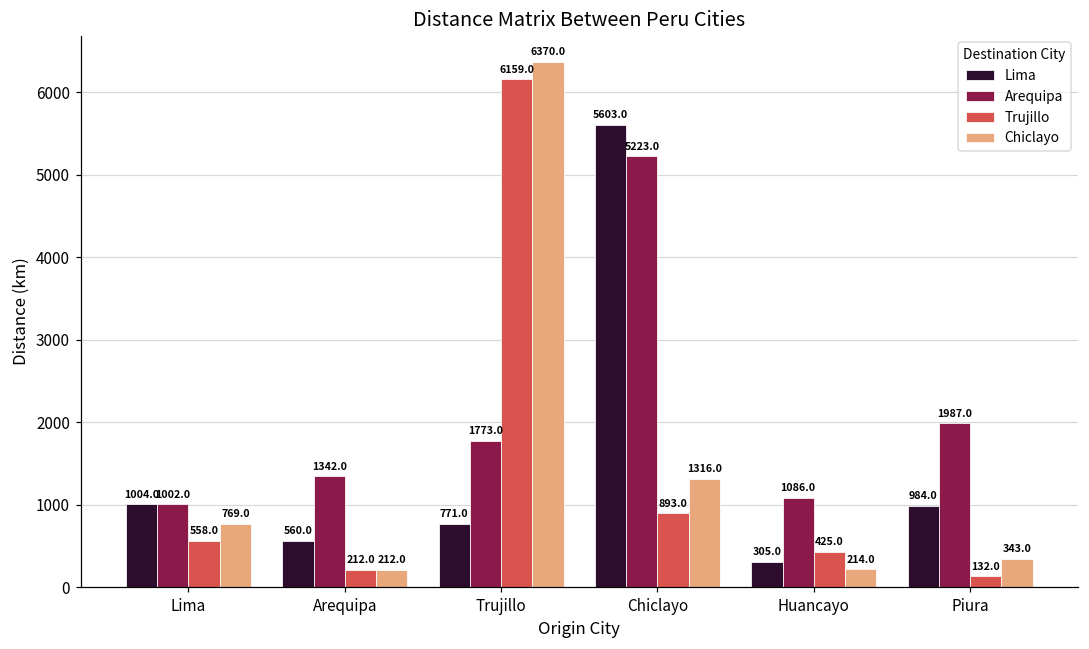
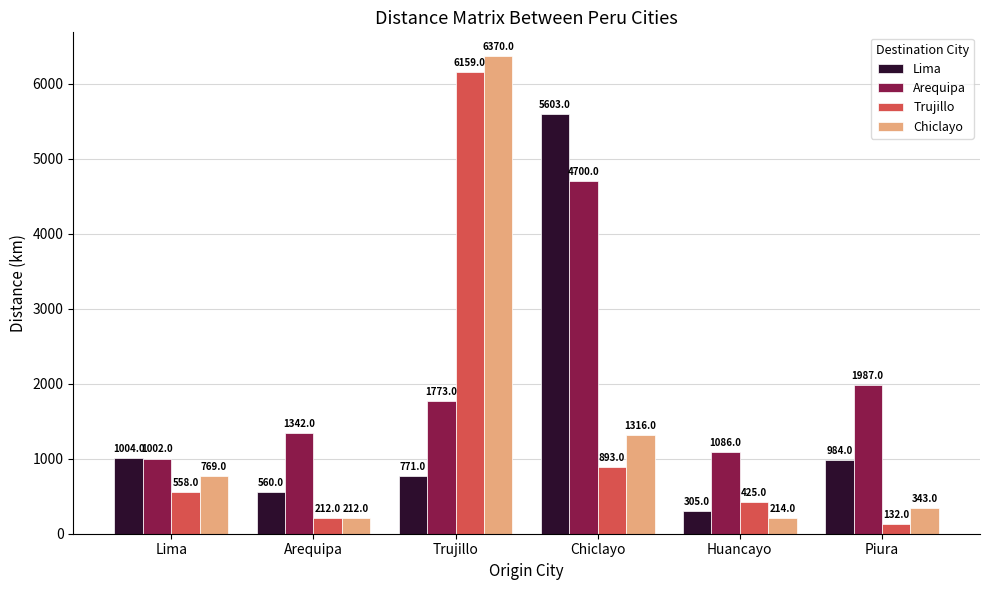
  {
    "Lima": {
      "Lima": 1004.0,
      "Arequipa": 560.0,
      "Trujillo": 771.0,
      "Chiclayo": 5603.0,
      "Huancayo": 305.0,
      "Piura": 984.0
    },
    "Arequipa": {
      "Lima": 1002.0,
      "Arequipa": 1342.0,
      "Trujillo": 1773.0,
-     "Chiclayo": 5223.0,
+     "Chiclayo": 4700.0,
      "Huancayo": 1086.0,
      "Piura": 1987.0
    },
    "Trujillo": {
      "Lima": 558.0,
      "Arequipa": 212.0,
      "Trujillo": 6159.0,
      "Chiclayo": 893.0,
      "Huancayo": 425.0,
      "Piura": 132.0
    },
    "Chiclayo": {
      "Lima": 769.0,
      "Arequipa": 212.0,
      "Trujillo": 6370.0,
      "Chiclayo": 1316.0,
      "Huancayo": 214.0,
      "Piura": 343.0
    }
  }
